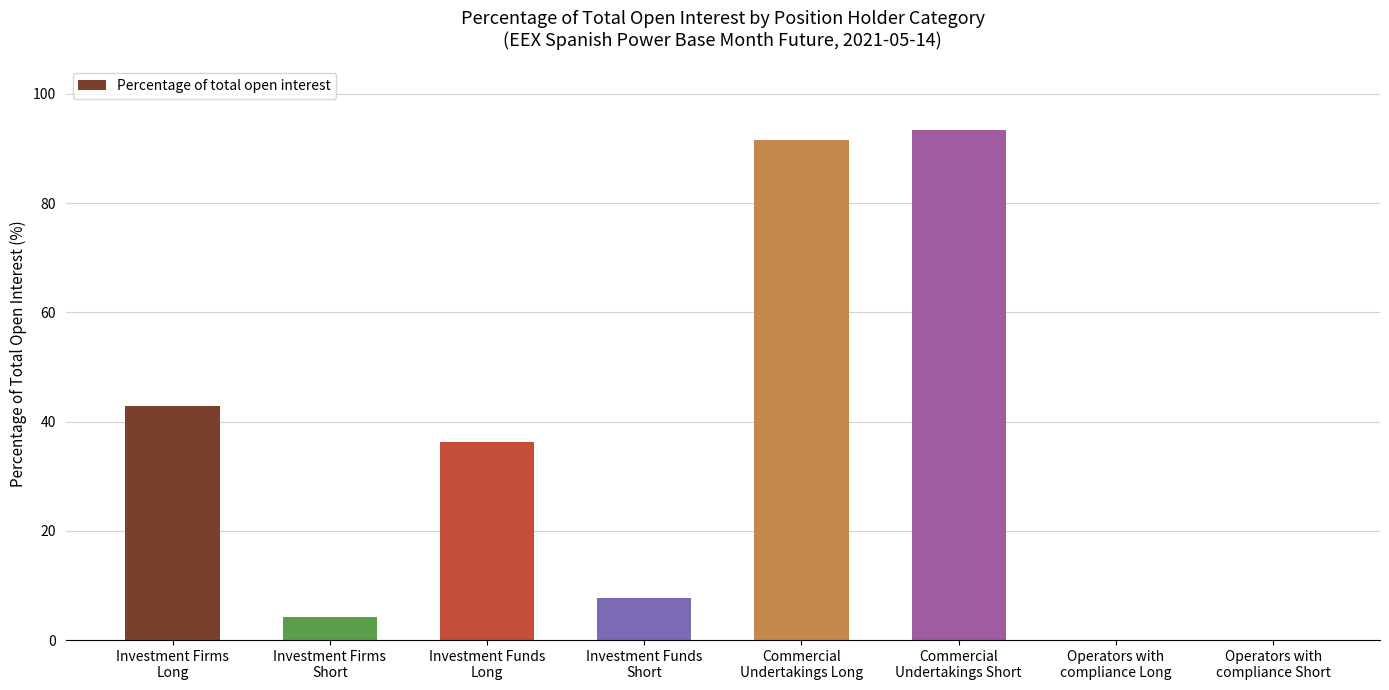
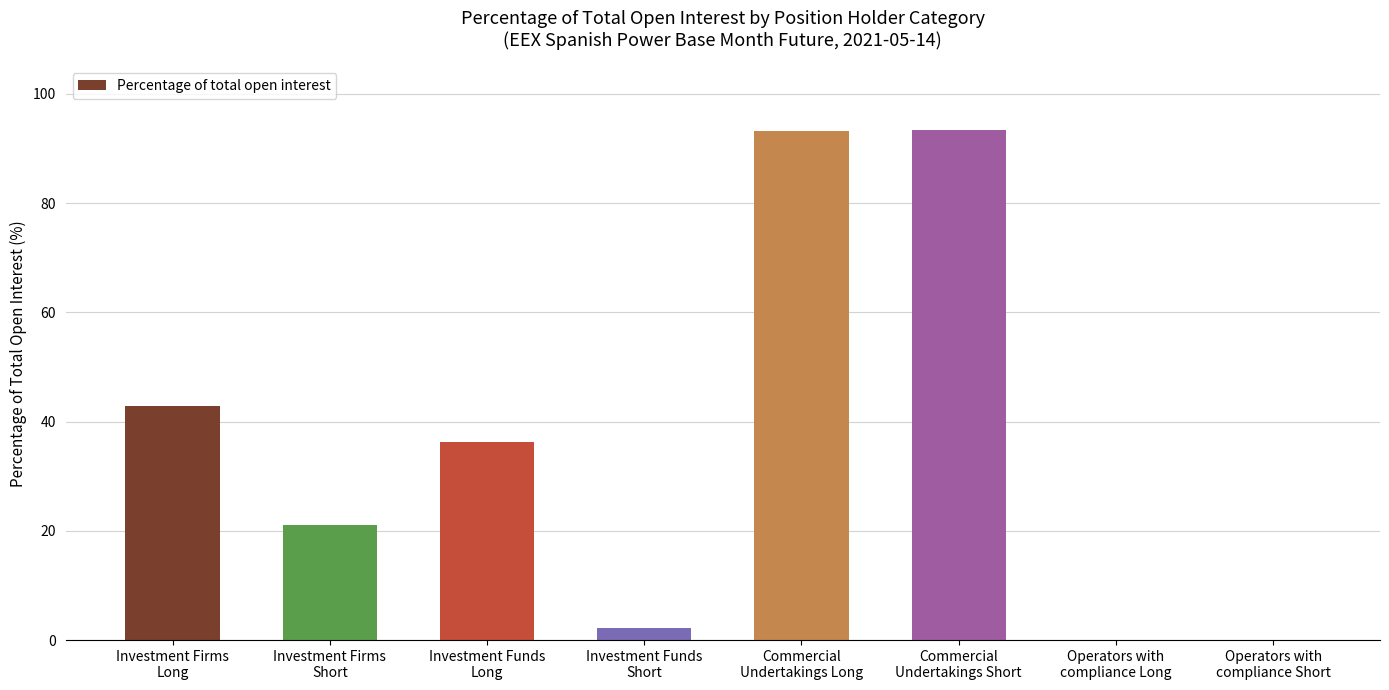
  {
    "Investment Firms Long": 43,
-   "Investment Firms Short": 4,
+   "Investment Firms Short": 21,
    "Investment Funds Long": 36,
-   "Investment Funds Short": 8,
-   "Commercial Undertakings Long": 92,
+   "Investment Funds Short": 2,
+   "Commercial Undertakings Long": 93,
    "Commercial Undertakings Short": 93,
    "Operators with compliance Long": 0,
    "Operators with compliance Short": 0
  }
